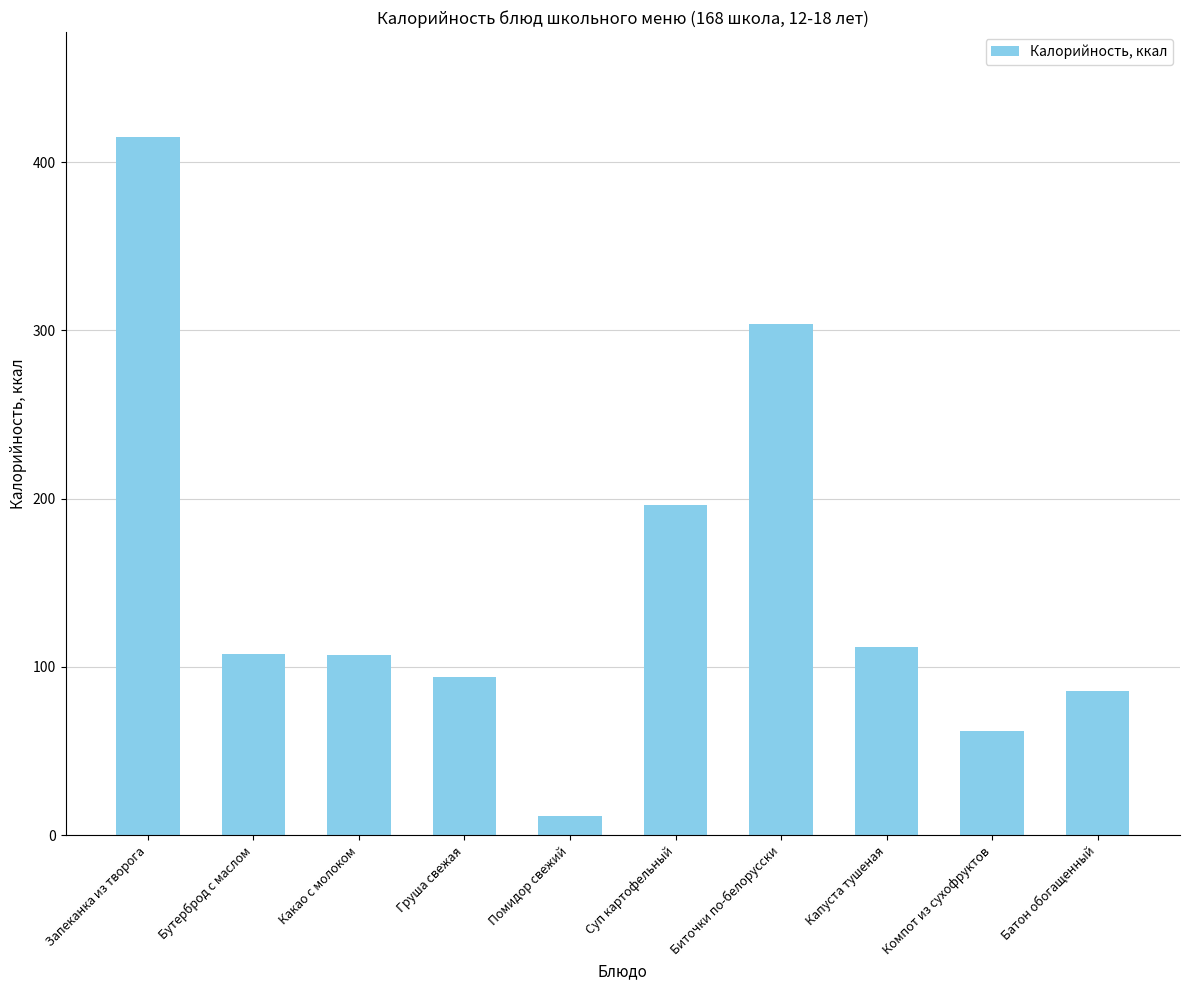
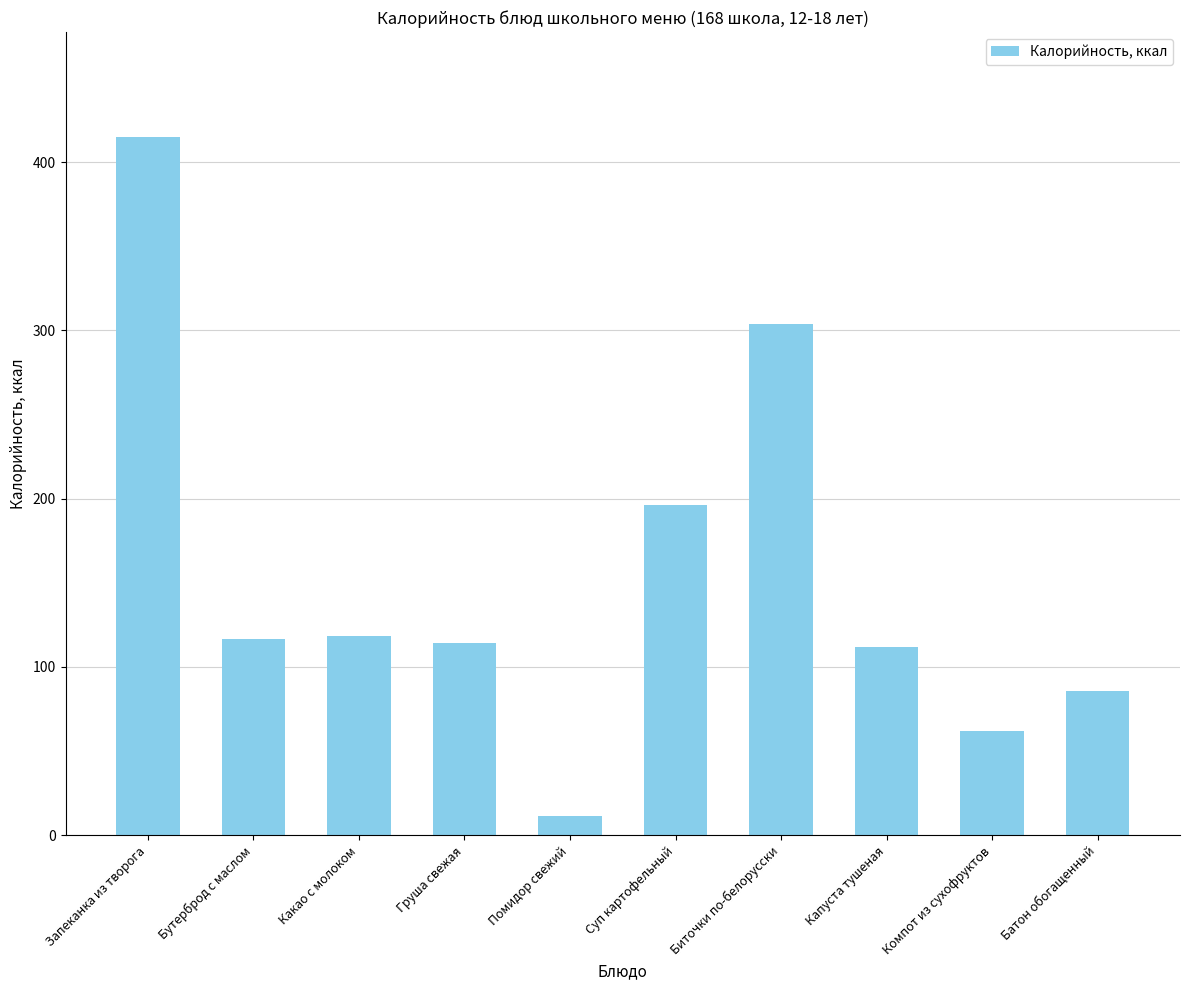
  {
    "Запеканка из творога": 415,
-   "Бутерброд с маслом": 108,
-   "Какао с молоком": 107,
-   "Груша свежая": 94,
+   "Бутерброд с маслом": 117,
+   "Какао с молоком": 118,
+   "Груша свежая": 114,
    "Помидор свежий": 11,
    "Суп картофельный": 196,
    "Биточки по-белорусски": 304,
    "Капуста тушеная": 112,
    "Компот из сухофруктов": 62,
    "Батон обогащенный": 86
  }
